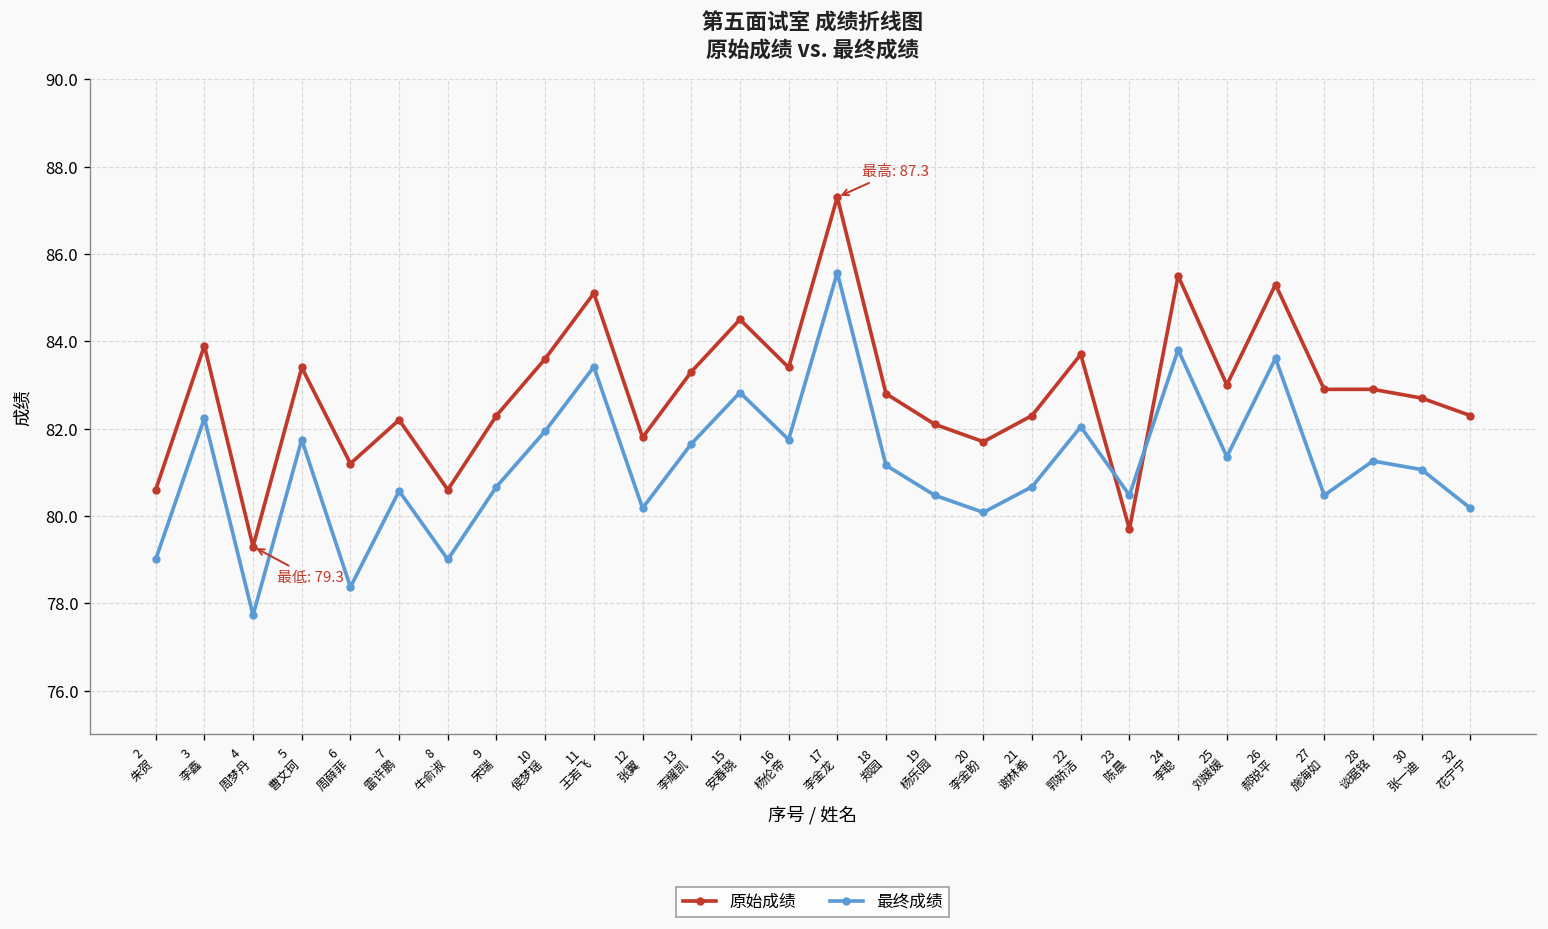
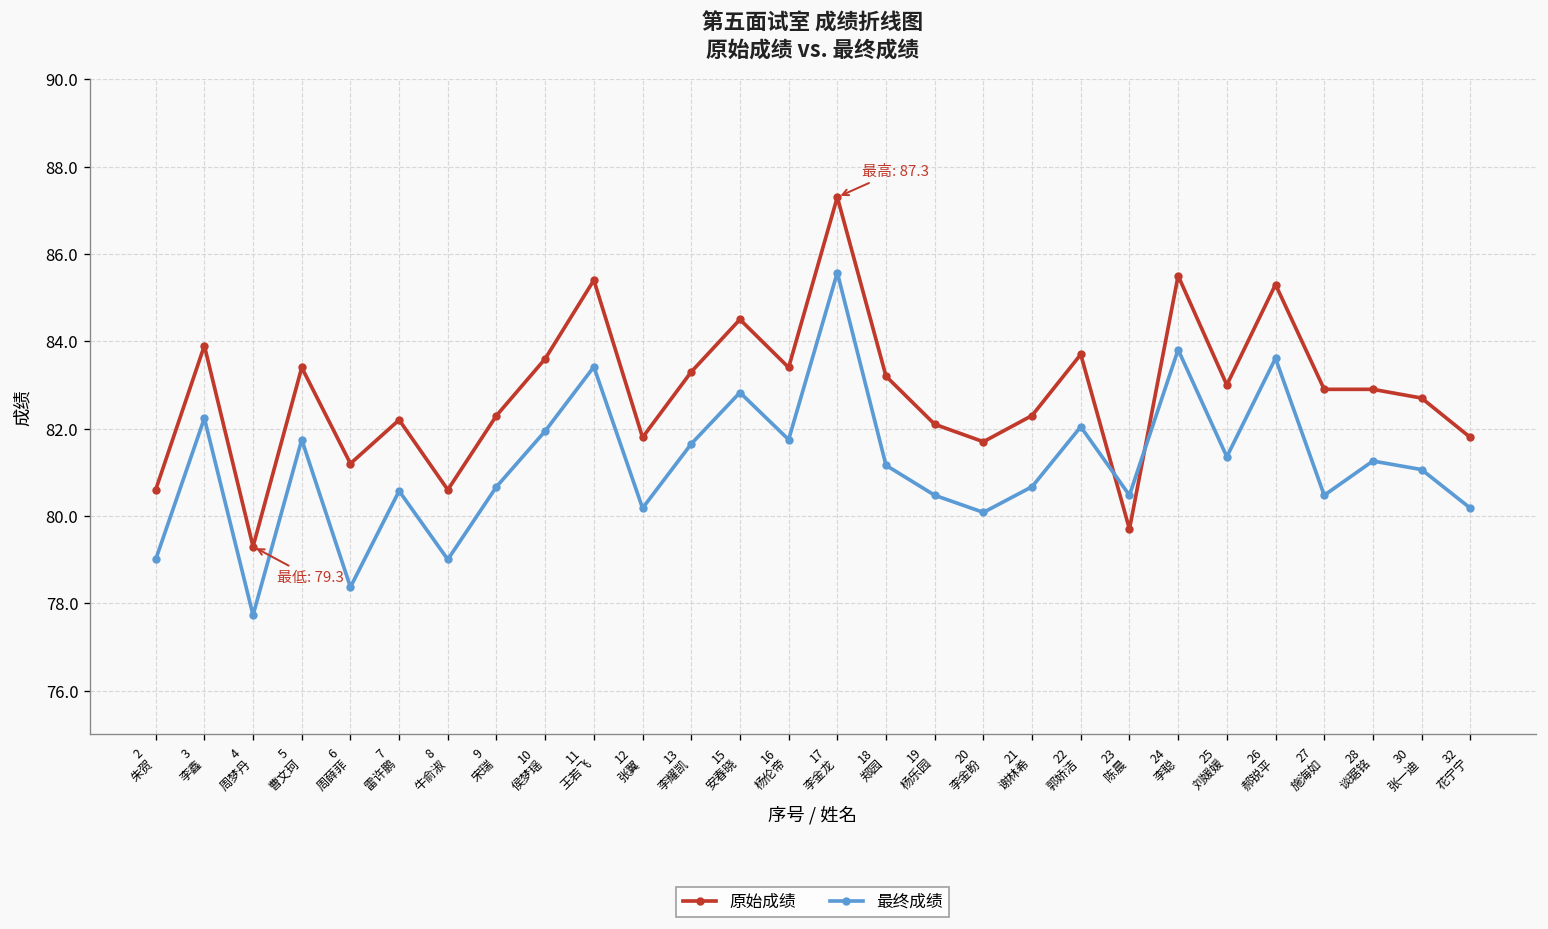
  {
    "原始成绩": {
      "2 朱贺": 80.6,
      "3 李鑫": 83.9,
      "5 曹文珂": 83.4,
      "6 周薛菲": 81.2,
      "7 雷许鹏": 82.2,
      "8 牛俞淑": 80.6,
      "9 宋瑞": 82.3,
      "10 侯梦瑶": 83.6,
-     "11 王若飞": 85.1,
+     "11 王若飞": 85.4,
      "12 张翼": 81.8,
      "13 李耀凯": 83.3,
      "15 安春晓": 84.5,
      "16 杨伦帝": 83.4,
-     "18 郑园": 82.8,
+     "18 郑园": 83.2,
      "19 杨乐园": 82.1,
      "20 李金盼": 81.7,
      "21 谢林希": 82.3,
      "22 郭娇洁": 83.7,
      "23 陈晨": 79.7,
      "24 李聪": 85.5,
      "25 刘媛媛": 83.0,
      "26 郝锐平": 85.3,
      "27 施海如": 82.9,
      "28 谈琚铭": 82.9,
      "30 张一迪": 82.7,
-     "32 花宁宁": 82.3
+     "32 花宁宁": 81.8
    },
    "最终成绩": {
      "2 朱贺": 79.0,
      "3 李鑫": 82.2,
      "4 周梦丹": 77.7,
      "5 曹文珂": 81.7,
      "6 周薛菲": 78.4,
      "7 雷许鹏": 80.6,
      "8 牛俞淑": 79.0,
      "9 宋瑞": 80.7,
      "10 侯梦瑶": 81.9,
      "11 王若飞": 83.4,
      "12 张翼": 80.2,
      "13 李耀凯": 81.7,
      "15 安春晓": 82.8,
      "16 杨伦帝": 81.7,
      "17 李金龙": 85.6,
      "18 郑园": 81.2,
      "19 杨乐园": 80.5,
      "20 李金盼": 80.1,
      "21 谢林希": 80.7,
      "22 郭娇洁": 82.0,
      "23 陈晨": 80.5,
      "24 李聪": 83.8,
      "25 刘媛媛": 81.4,
      "26 郝锐平": 83.6,
      "27 施海如": 80.5,
      "28 谈琚铭": 81.3,
      "30 张一迪": 81.1,
      "32 花宁宁": 80.2
    }
  }
